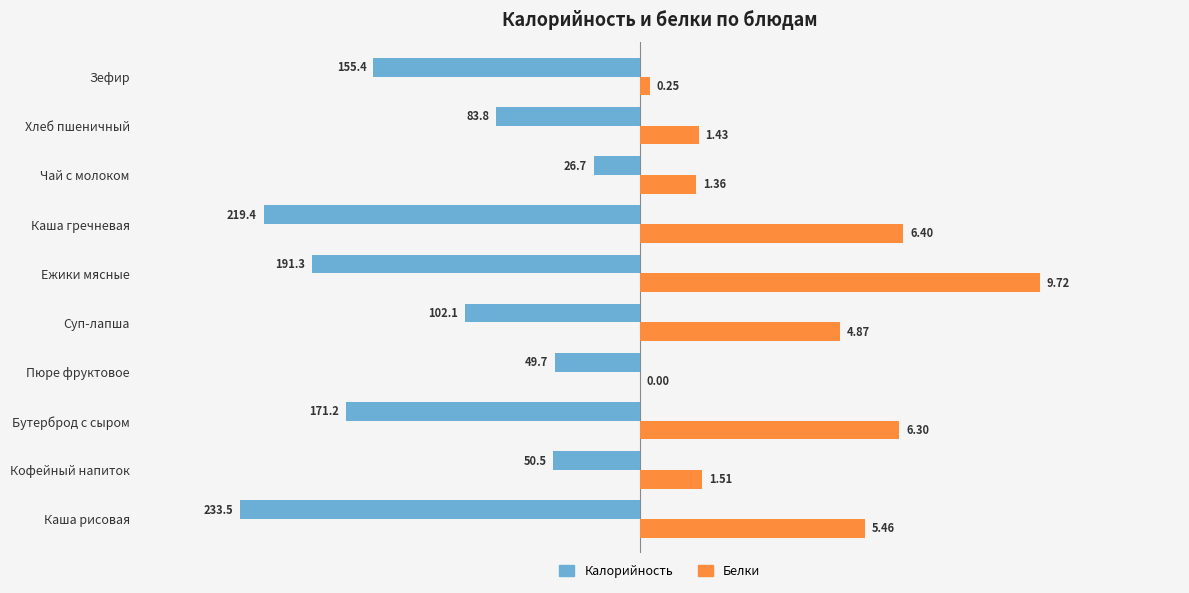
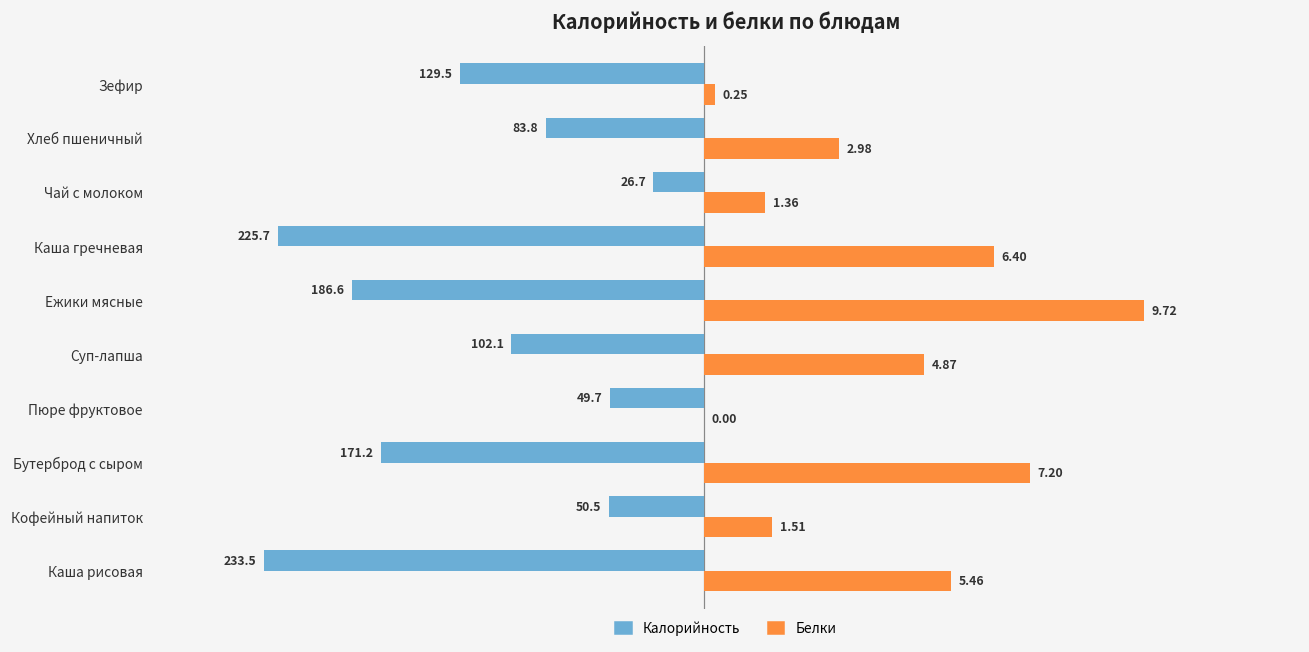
  {
    "Калорийность": {
-     "Зефир": 155.4,
-     "Каша гречневая": 219.4,
-     "Ежики мясные": 191.3
+     "Зефир": 129.5,
+     "Каша гречневая": 225.7,
+     "Ежики мясные": 186.6
    },
    "Белки": {
-     "Хлеб пшеничный": 1.43,
+     "Хлеб пшеничный": 2.98,
      "Пюре фруктовое": 0.00,
-     "Бутерброд с сыром": 6.30
+     "Бутерброд с сыром": 7.20
    }
  }
